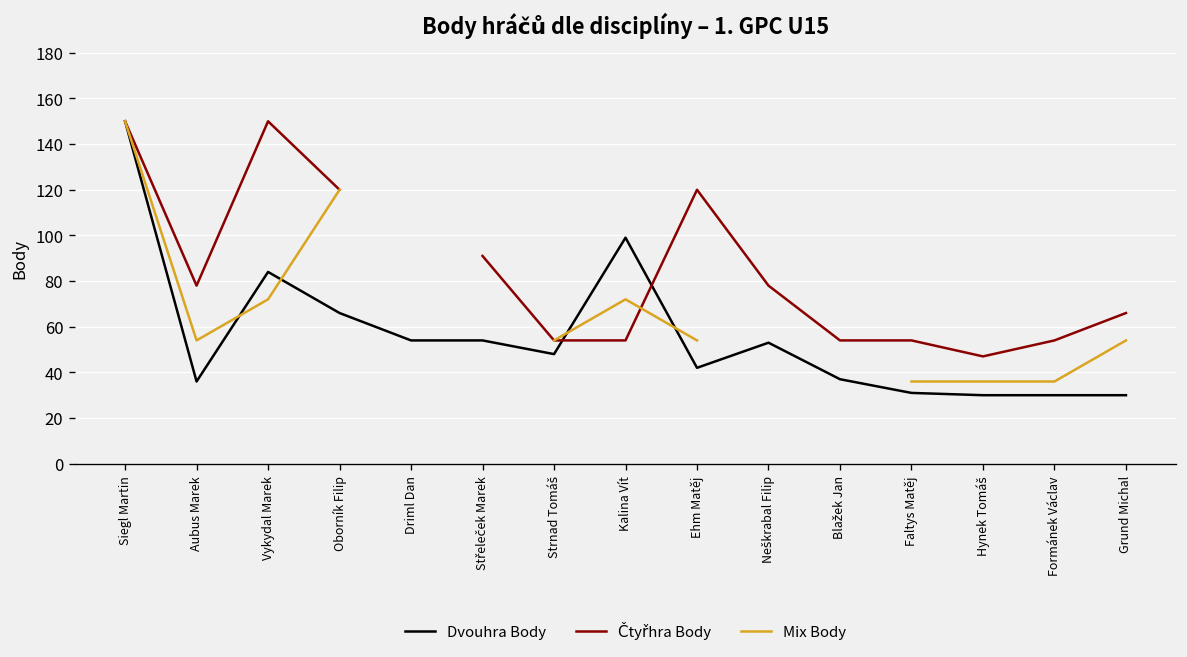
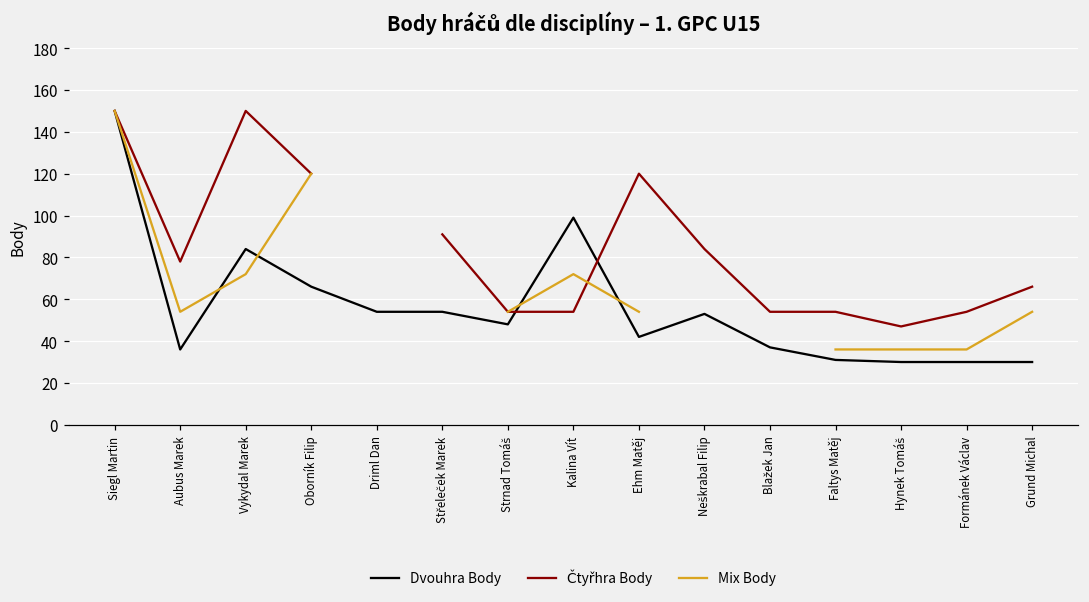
  {
    "Dvouhra Body": {
      "Aubus Marek": 36,
      "Vykydal Marek": 84,
      "Oborník Filip": 66,
      "Driml Dan": 54,
      "Střeleček Marek": 54,
      "Strnad Tomáš": 48,
      "Kalina Vít": 99,
      "Ehm Matěj": 42,
      "Neškrabal Filip": 53,
      "Blažek Jan": 37,
      "Faltys Matěj": 31,
      "Hynek Tomáš": 30,
      "Formánek Václav": 30,
      "Grund Michal": 30
    },
    "Čtyřhra Body": {
      "Aubus Marek": 78,
      "Vykydal Marek": 150,
      "Střeleček Marek": 91,
      "Kalina Vít": 54,
      "Ehm Matěj": 120,
-     "Neškrabal Filip": 78,
+     "Neškrabal Filip": 84,
      "Blažek Jan": 54,
      "Faltys Matěj": 54,
      "Hynek Tomáš": 47,
      "Formánek Václav": 54,
      "Grund Michal": 66
    },
    "Mix Body": {
      "Aubus Marek": 54,
      "Vykydal Marek": 72,
      "Kalina Vít": 72,
      "Ehm Matěj": 54,
      "Faltys Matěj": 36,
      "Hynek Tomáš": 36,
      "Formánek Václav": 36,
      "Grund Michal": 54
    }
  }
